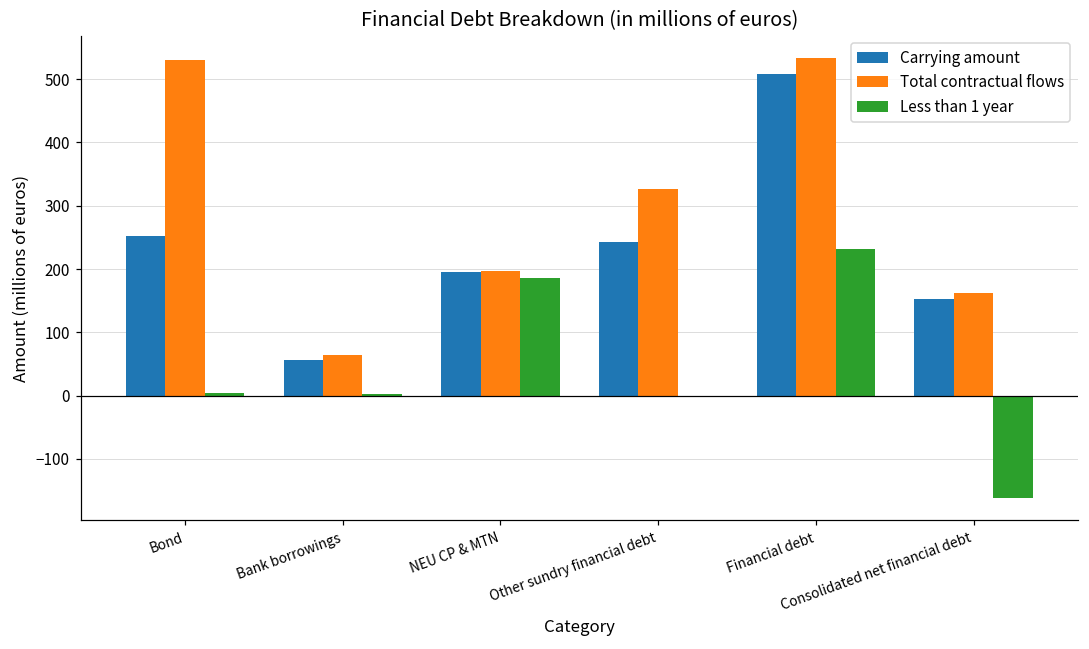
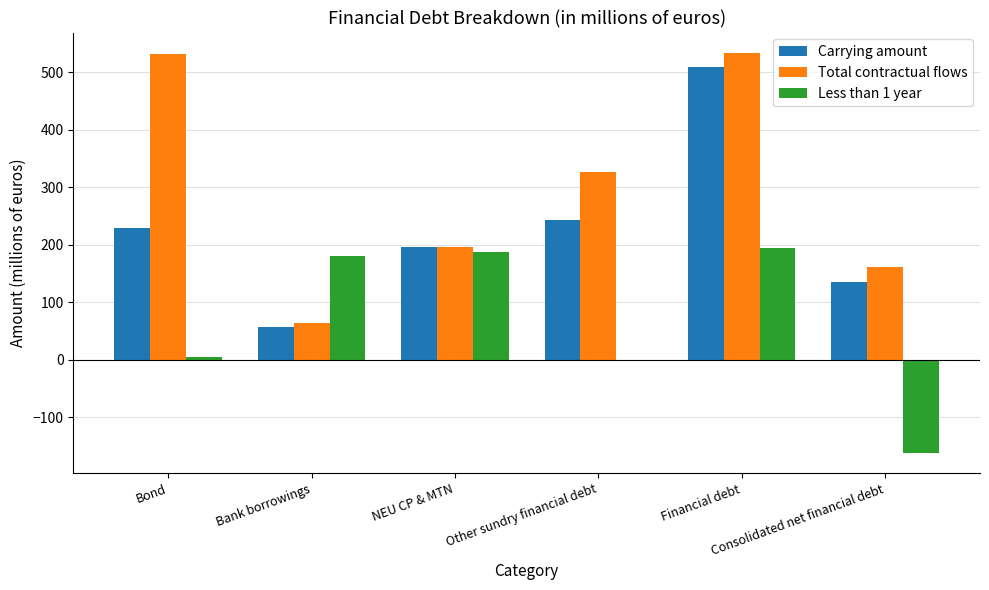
  {
    "Carrying amount": {
-     "Bond": 250,
+     "Bond": 230,
      "Bank borrowings": 60,
      "NEU CP & MTN": 200,
      "Other sundry financial debt": 240,
      "Financial debt": 510,
-     "Consolidated net financial debt": 150
+     "Consolidated net financial debt": 140
    },
    "Total contractual flows": {
      "Bond": 530,
      "Bank borrowings": 60,
      "NEU CP & MTN": 200,
      "Other sundry financial debt": 330,
      "Financial debt": 530,
      "Consolidated net financial debt": 160
    },
    "Less than 1 year": {
      "Bond": 0,
-     "Bank borrowings": 0,
+     "Bank borrowings": 180,
      "NEU CP & MTN": 190,
-     "Financial debt": 230,
+     "Financial debt": 190,
      "Consolidated net financial debt": -160
    }
  }
